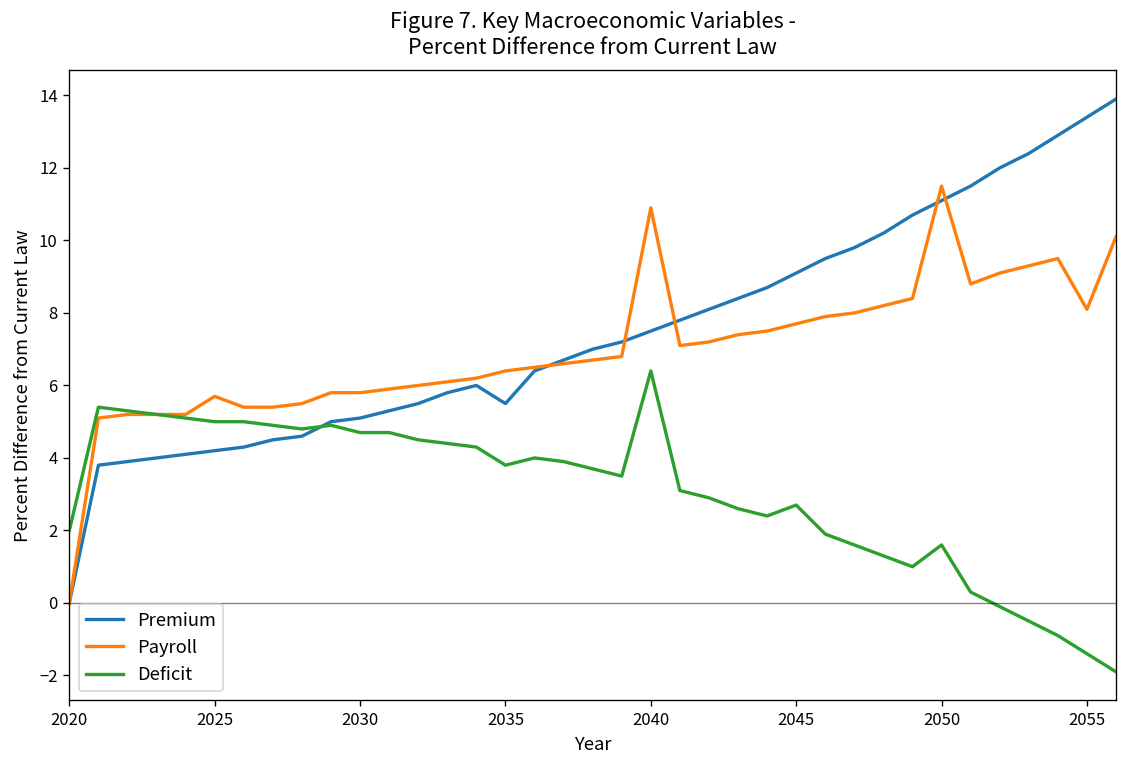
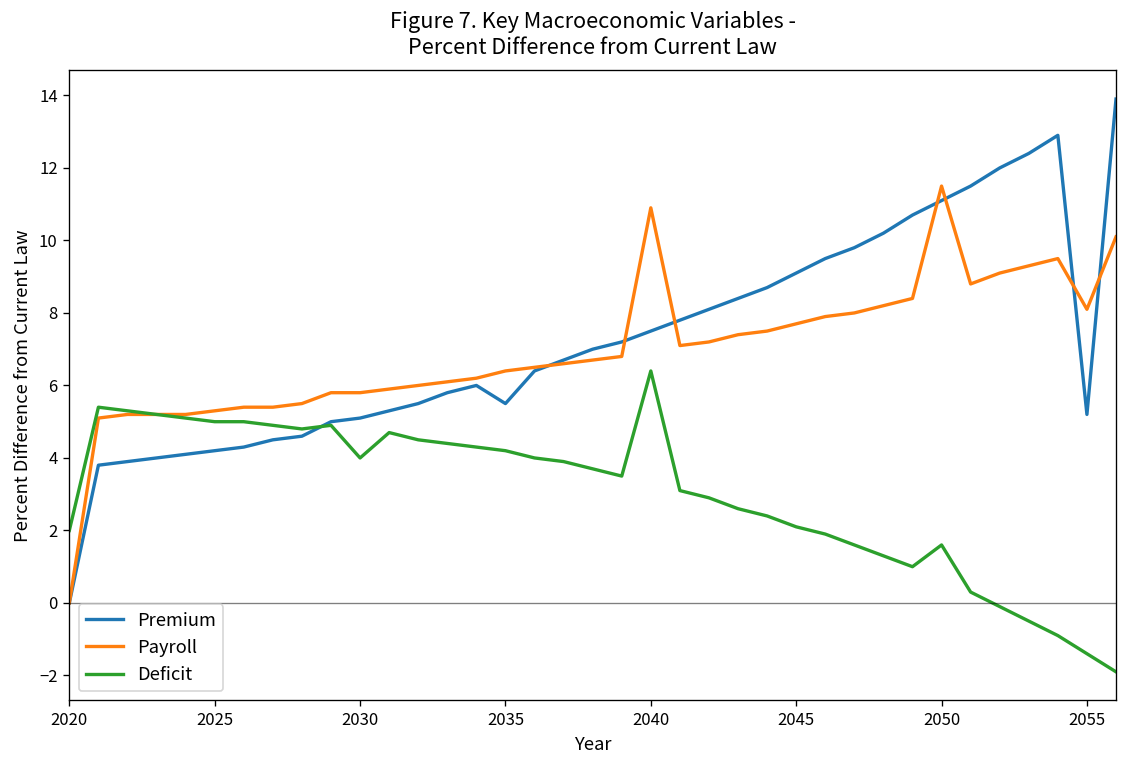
  {
    "Premium": {
      "2025": 4.2,
      "2030": 5.1,
      "2035": 5.5,
      "2040": 7.5,
      "2045": 9.1,
      "2050": 11.1,
-     "2055": 13.4
+     "2055": 5.2
    },
    "Payroll": {
-     "2025": 5.7,
+     "2025": 5.3,
      "2030": 5.8,
      "2035": 6.4,
      "2040": 10.9,
      "2045": 7.7,
      "2050": 11.5,
      "2055": 8.1
    },
    "Deficit": {
      "2020": 2.0,
      "2025": 5.0,
-     "2030": 4.7,
-     "2035": 3.8,
+     "2030": 4.0,
+     "2035": 4.2,
      "2040": 6.4,
-     "2045": 2.7,
+     "2045": 2.1,
      "2050": 1.6,
      "2055": -1.4
    }
  }
